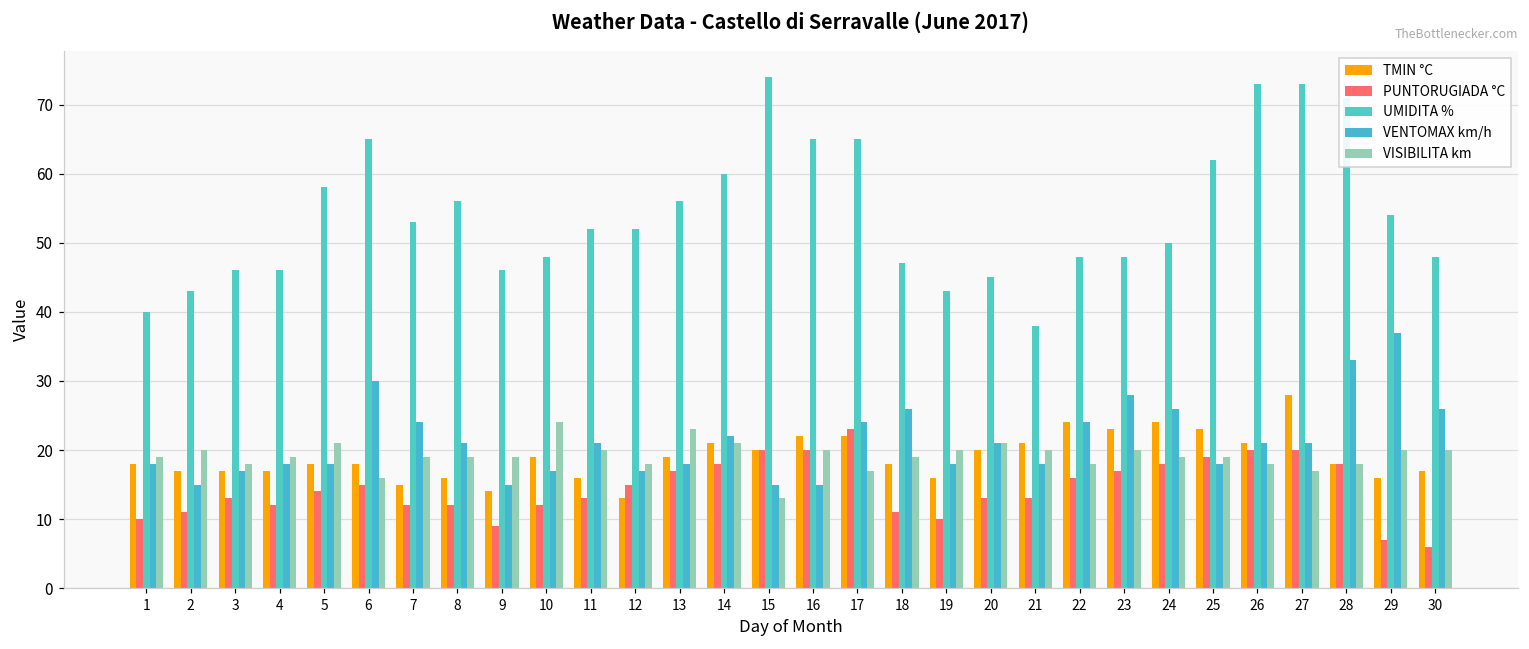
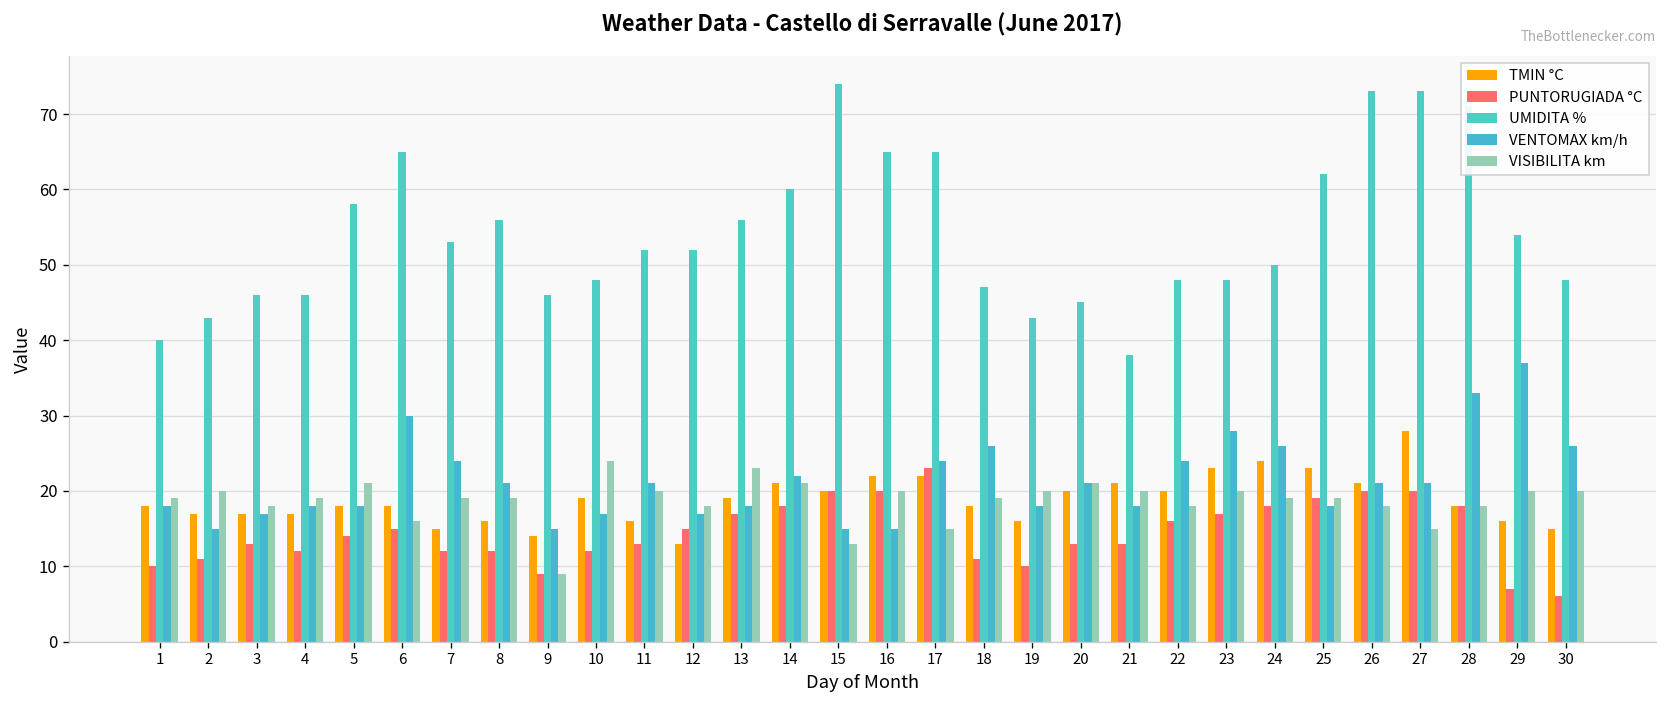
  {
    "TMIN °C": {
      "1": 18,
      "2": 17,
      "3": 17,
      "4": 17,
      "5": 18,
      "6": 18,
      "7": 15,
      "8": 16,
      "9": 14,
      "10": 19,
      "11": 16,
      "12": 13,
      "13": 19,
      "14": 21,
      "15": 20,
      "16": 22,
      "17": 22,
      "18": 18,
      "19": 16,
      "20": 20,
      "21": 21,
-     "22": 24,
+     "22": 20,
      "23": 23,
      "24": 24,
      "25": 23,
      "26": 21,
      "27": 28,
      "28": 18,
      "29": 16,
-     "30": 17
+     "30": 15
    },
    "PUNTORUGIADA °C": {
      "1": 10,
      "2": 11,
      "3": 13,
      "4": 12,
      "5": 14,
      "6": 15,
      "7": 12,
      "8": 12,
      "9": 9,
      "10": 12,
      "11": 13,
      "12": 15,
      "13": 17,
      "14": 18,
      "15": 20,
      "16": 20,
      "17": 23,
      "18": 11,
      "19": 10,
      "20": 13,
      "21": 13,
      "22": 16,
      "23": 17,
      "24": 18,
      "25": 19,
      "26": 20,
      "27": 20,
      "28": 18,
      "29": 7,
      "30": 6
    },
    "VISIBILITA km": {
      "1": 19,
      "2": 20,
      "3": 18,
      "4": 19,
      "5": 21,
      "6": 16,
      "7": 19,
      "8": 19,
-     "9": 19,
+     "9": 9,
      "10": 24,
      "11": 20,
      "12": 18,
      "13": 23,
      "14": 21,
      "15": 13,
      "16": 20,
-     "17": 17,
+     "17": 15,
      "18": 19,
      "19": 20,
      "20": 21,
      "21": 20,
      "22": 18,
      "23": 20,
      "24": 19,
      "25": 19,
      "26": 18,
-     "27": 17,
+     "27": 15,
      "28": 18,
      "29": 20,
      "30": 20
    }
  }
